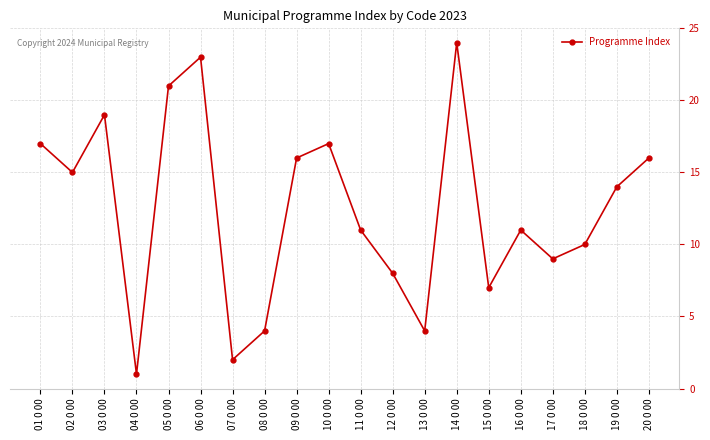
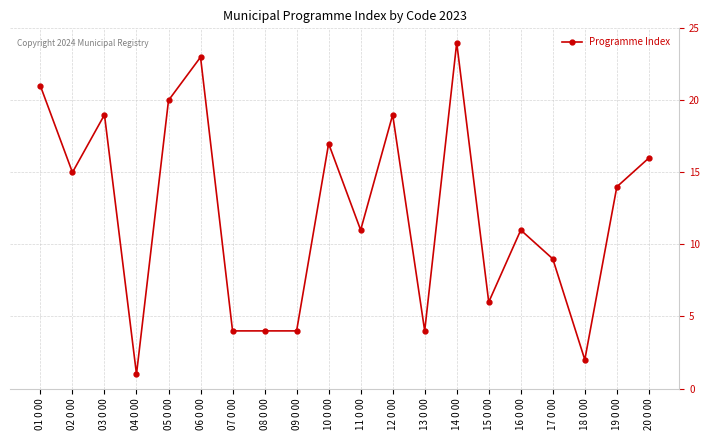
  {
-   "01 0 00": 17,
+   "01 0 00": 21,
    "02 0 00": 15,
    "03 0 00": 19,
    "04 0 00": 1,
-   "05 0 00": 21,
+   "05 0 00": 20,
    "06 0 00": 23,
-   "07 0 00": 2,
+   "07 0 00": 4,
    "08 0 00": 4,
-   "09 0 00": 16,
+   "09 0 00": 4,
    "10 0 00": 17,
    "11 0 00": 11,
-   "12 0 00": 8,
+   "12 0 00": 19,
    "13 0 00": 4,
    "14 0 00": 24,
-   "15 0 00": 7,
+   "15 0 00": 6,
    "16 0 00": 11,
    "17 0 00": 9,
-   "18 0 00": 10,
+   "18 0 00": 2,
    "19 0 00": 14,
    "20 0 00": 16
  }
